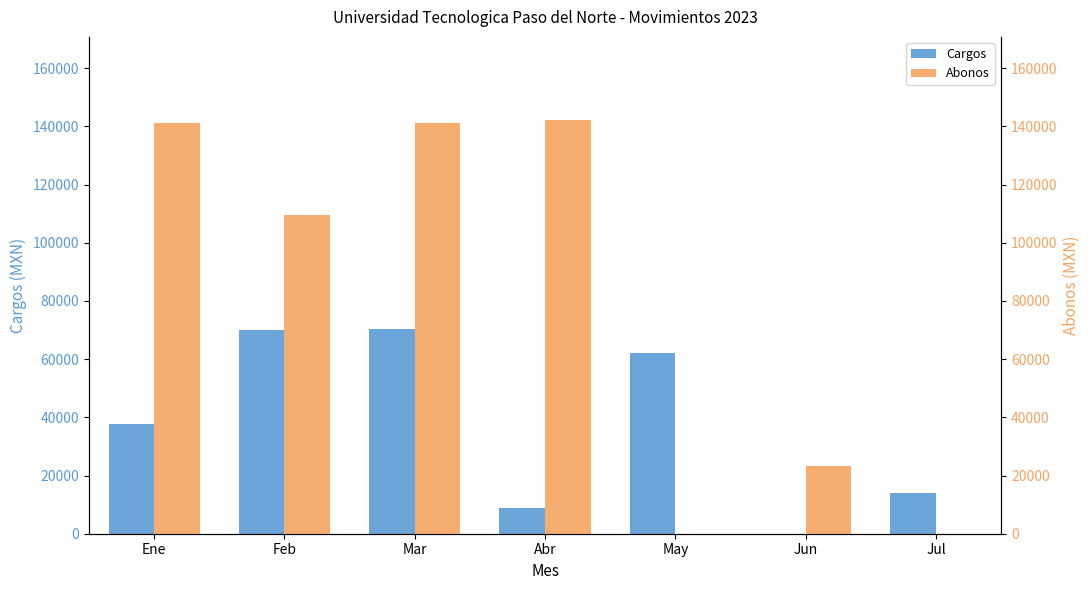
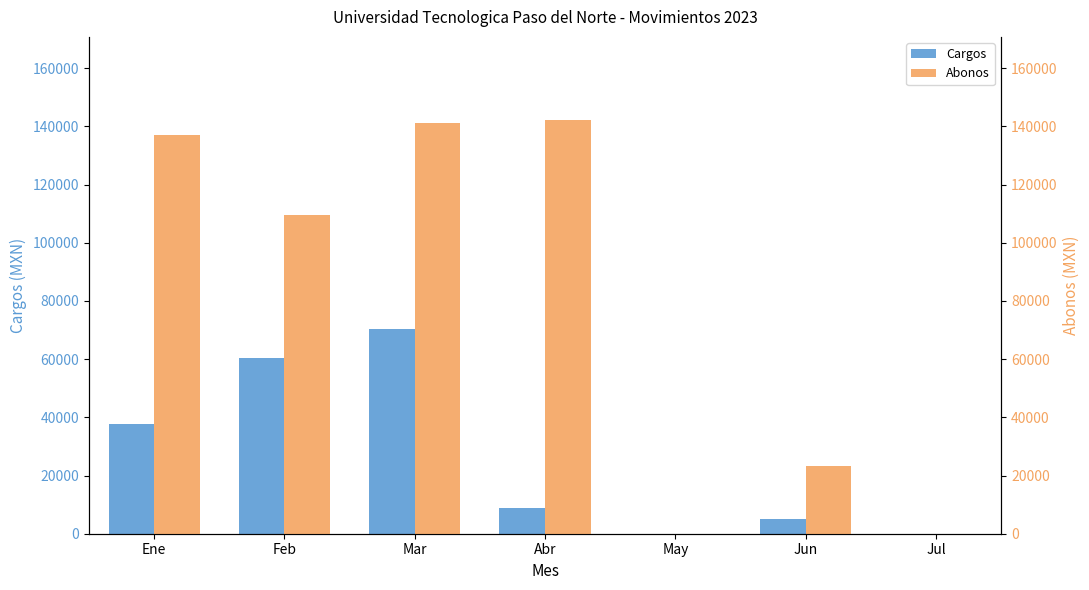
  {
    "Cargos": {
      "Ene": 38000,
-     "Feb": 70000,
+     "Feb": 60000,
      "Mar": 70000,
      "Abr": 9000,
-     "May": 62000,
-     "Jun": 0,
-     "Jul": 14000
+     "May": 0,
+     "Jun": 5000,
+     "Jul": 0
    },
    "Abonos": {
-     "Ene": 141000,
+     "Ene": 137000,
      "Feb": 110000,
      "Mar": 141000,
      "Abr": 142000,
      "May": 0,
      "Jun": 23000,
      "Jul": 0
    }
  }
